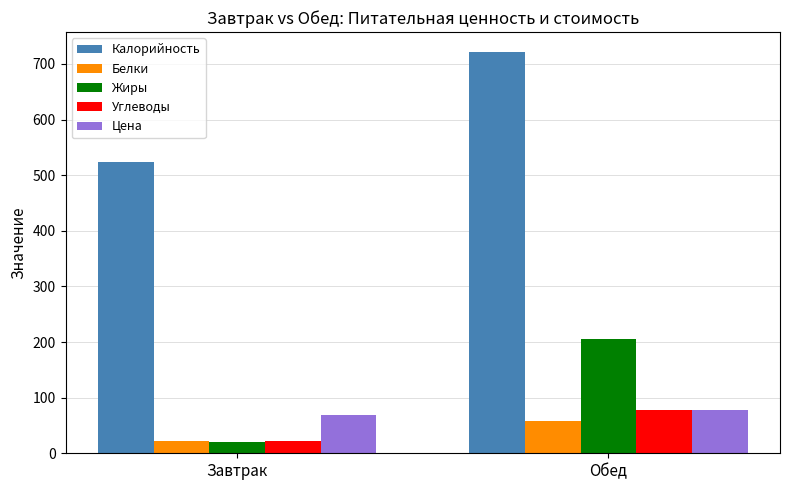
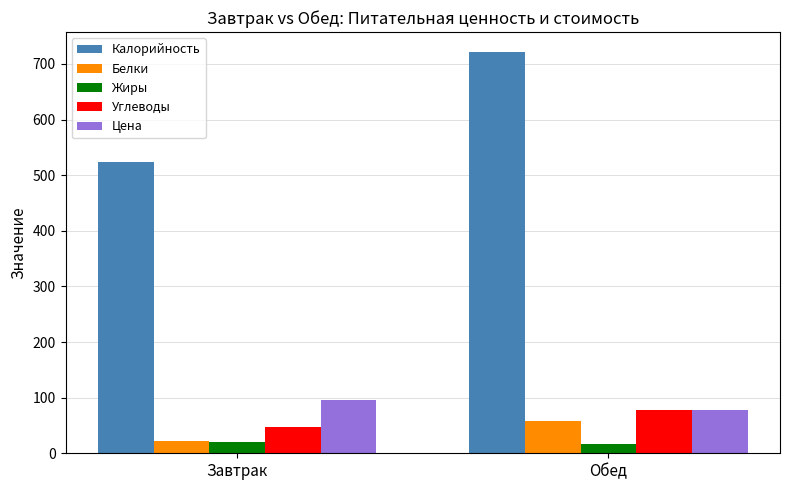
  {
    "Калорийность": {
      "Завтрак": 520,
      "Обед": 720
    },
    "Белки": {
      "Завтрак": 20,
      "Обед": 60
    },
    "Жиры": {
      "Завтрак": 20,
-     "Обед": 210
+     "Обед": 20
    },
    "Углеводы": {
-     "Завтрак": 20,
+     "Завтрак": 50,
      "Обед": 80
    },
    "Цена": {
-     "Завтрак": 70,
+     "Завтрак": 100,
      "Обед": 80
    }
  }
